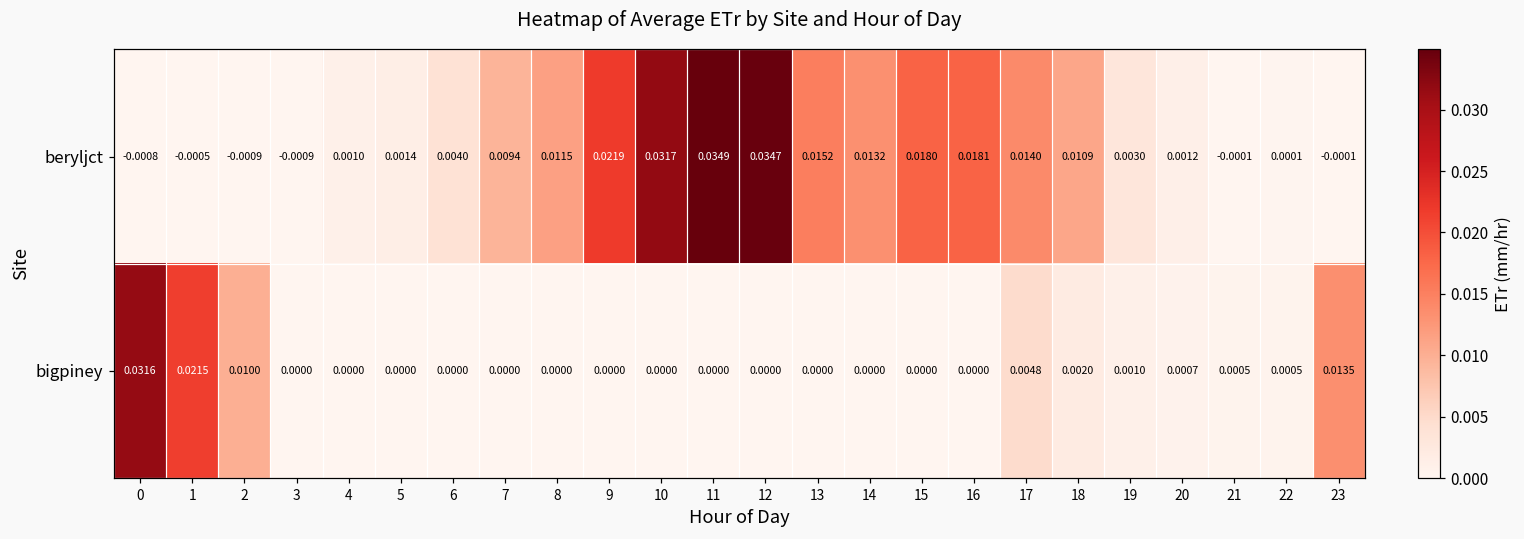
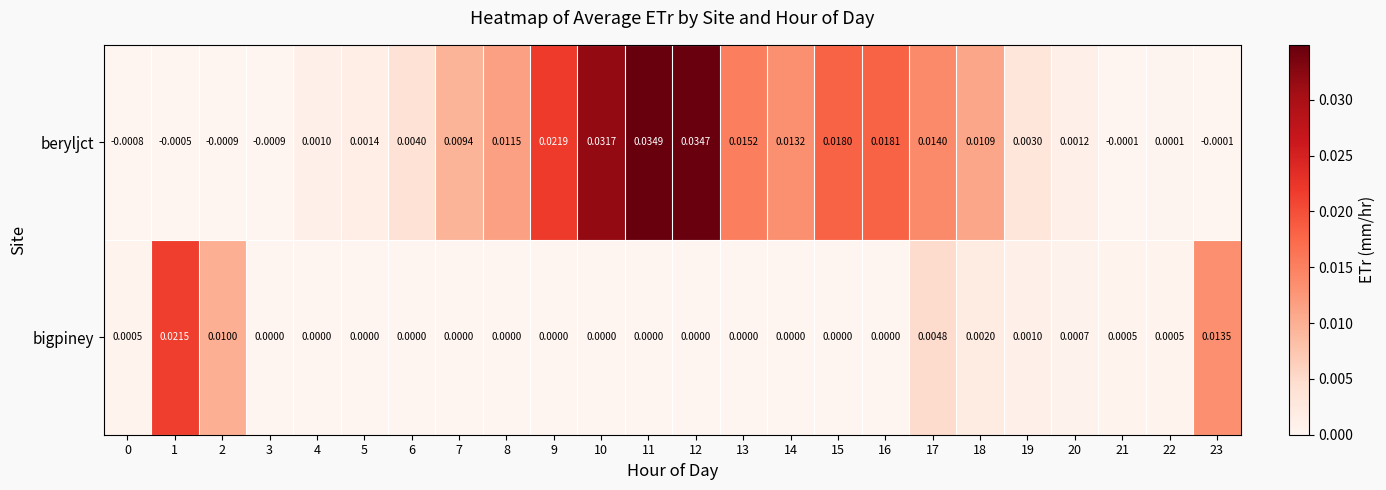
  {
    "beryljct": {
      "0": -0.0008,
      "1": -0.0005,
      "2": -0.0009,
      "3": -0.0009,
      "4": 0.0010,
      "5": 0.0014,
      "6": 0.0040,
      "7": 0.0094,
      "8": 0.0115,
      "9": 0.0219,
      "10": 0.0317,
      "11": 0.0349,
      "12": 0.0347,
      "13": 0.0152,
      "14": 0.0132,
      "15": 0.0180,
      "16": 0.0181,
      "17": 0.0140,
      "18": 0.0109,
      "19": 0.0030,
      "20": 0.0012,
      "21": -0.0001,
      "22": 0.0001,
      "23": -0.0001
    },
    "bigpiney": {
-     "0": 0.0316,
+     "0": 0.0005,
      "1": 0.0215,
      "2": 0.0100,
      "3": 0.0000,
      "4": 0.0000,
      "5": 0.0000,
      "6": 0.0000,
      "7": 0.0000,
      "8": 0.0000,
      "9": 0.0000,
      "10": 0.0000,
      "11": 0.0000,
      "12": 0.0000,
      "13": 0.0000,
      "14": 0.0000,
      "15": 0.0000,
      "16": 0.0000,
      "17": 0.0048,
      "18": 0.0020,
      "19": 0.0010,
      "20": 0.0007,
      "21": 0.0005,
      "22": 0.0005,
      "23": 0.0135
    }
  }
